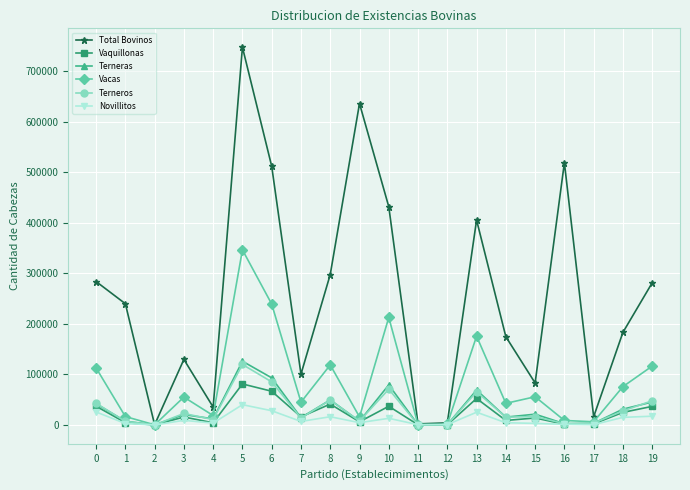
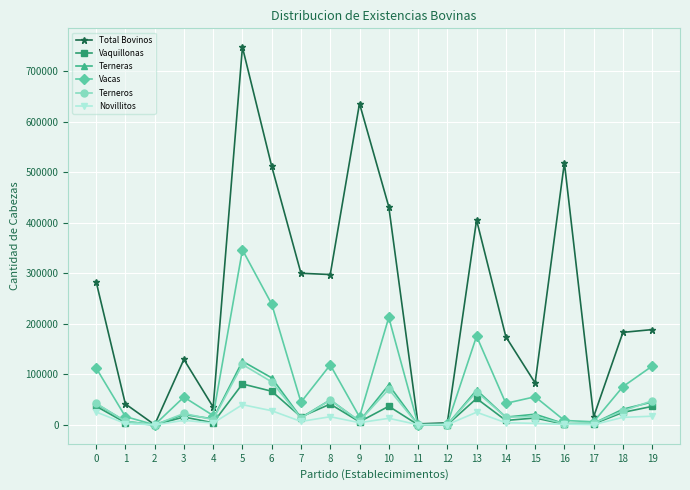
  {
    "Total Bovinos": {
      "0": 280000,
-     "1": 240000,
+     "1": 40000,
      "3": 130000,
      "4": 40000,
      "5": 750000,
      "6": 510000,
-     "7": 100000,
+     "7": 300000,
      "8": 300000,
      "9": 640000,
      "10": 430000,
      "13": 410000,
      "14": 170000,
      "15": 80000,
      "16": 520000,
      "17": 20000,
      "18": 180000,
-     "19": 280000
+     "19": 190000
    }
  }
